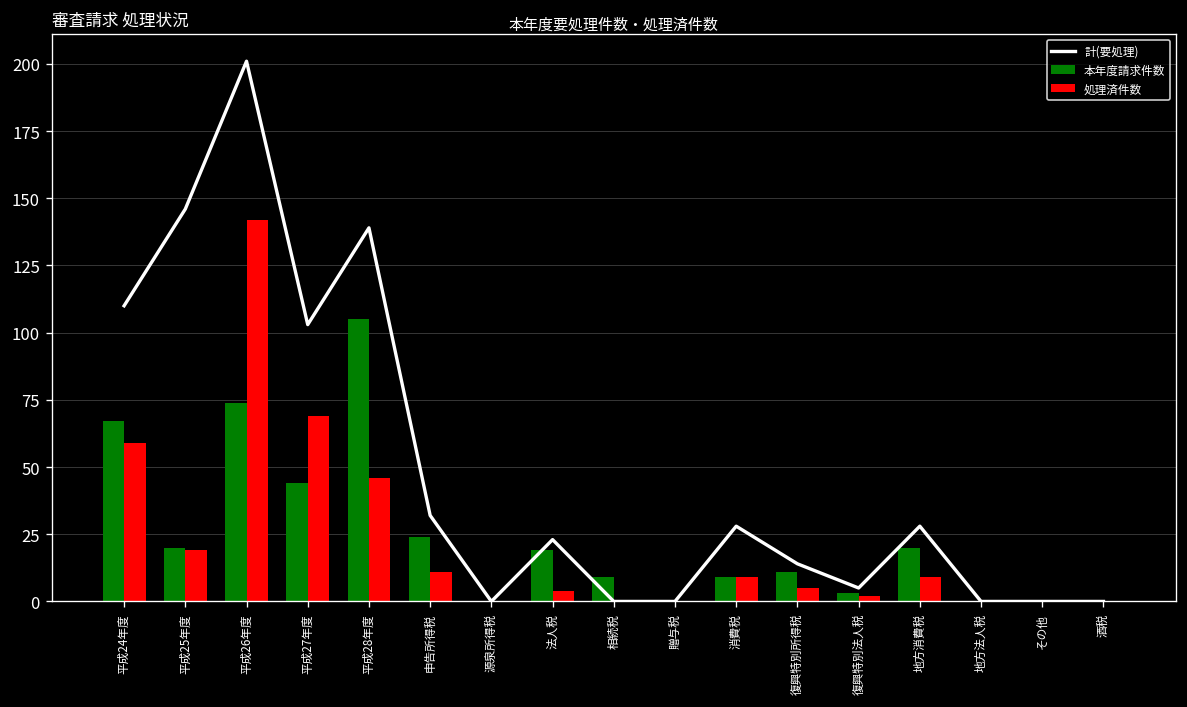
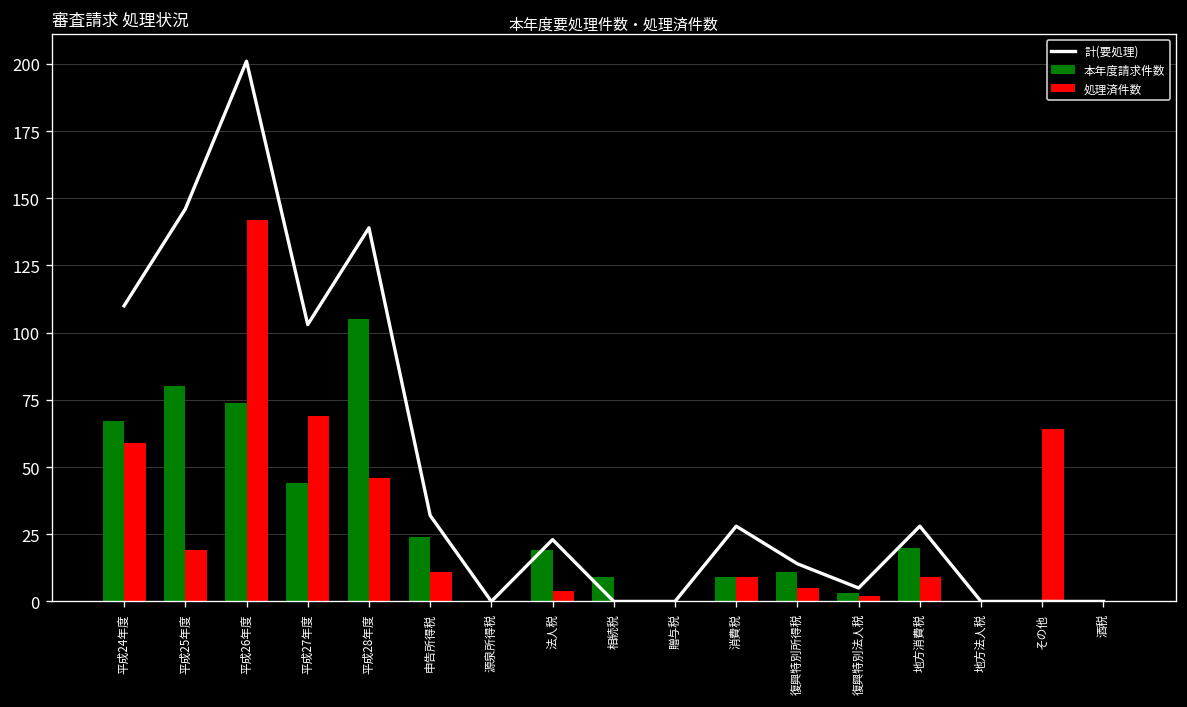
  {
    "本年度請求件数": {
      "平成24年度": 67,
-     "平成25年度": 20,
+     "平成25年度": 80,
      "平成26年度": 74,
      "平成27年度": 44,
      "平成28年度": 105,
      "申告所得税": 24,
      "源泉所得税": 0,
      "法人税": 19,
      "相続税": 9,
      "贈与税": 0,
      "消費税": 9,
      "復興特別所得税": 11,
      "復興特別法人税": 3,
      "地方消費税": 20,
      "地方法人税": 0,
      "その他": 0,
      "酒税": 0
    },
    "計(要処理)": {
      "平成24年度": 110,
      "平成25年度": 146,
      "平成26年度": 201,
      "平成27年度": 103,
      "平成28年度": 139,
      "申告所得税": 32,
      "源泉所得税": 0,
      "法人税": 23,
      "相続税": 0,
      "贈与税": 0,
      "消費税": 28,
      "復興特別所得税": 14,
      "復興特別法人税": 5,
      "地方消費税": 28,
      "地方法人税": 0,
      "その他": 0,
      "酒税": 0
    },
    "処理済件数": {
      "平成24年度": 59,
      "平成25年度": 19,
      "平成26年度": 142,
      "平成27年度": 69,
      "平成28年度": 46,
      "申告所得税": 11,
      "源泉所得税": 0,
      "法人税": 4,
      "相続税": 0,
      "贈与税": 0,
      "消費税": 9,
      "復興特別所得税": 5,
      "復興特別法人税": 2,
      "地方消費税": 9,
      "地方法人税": 0,
-     "その他": 0,
+     "その他": 64,
      "酒税": 0
    }
  }
